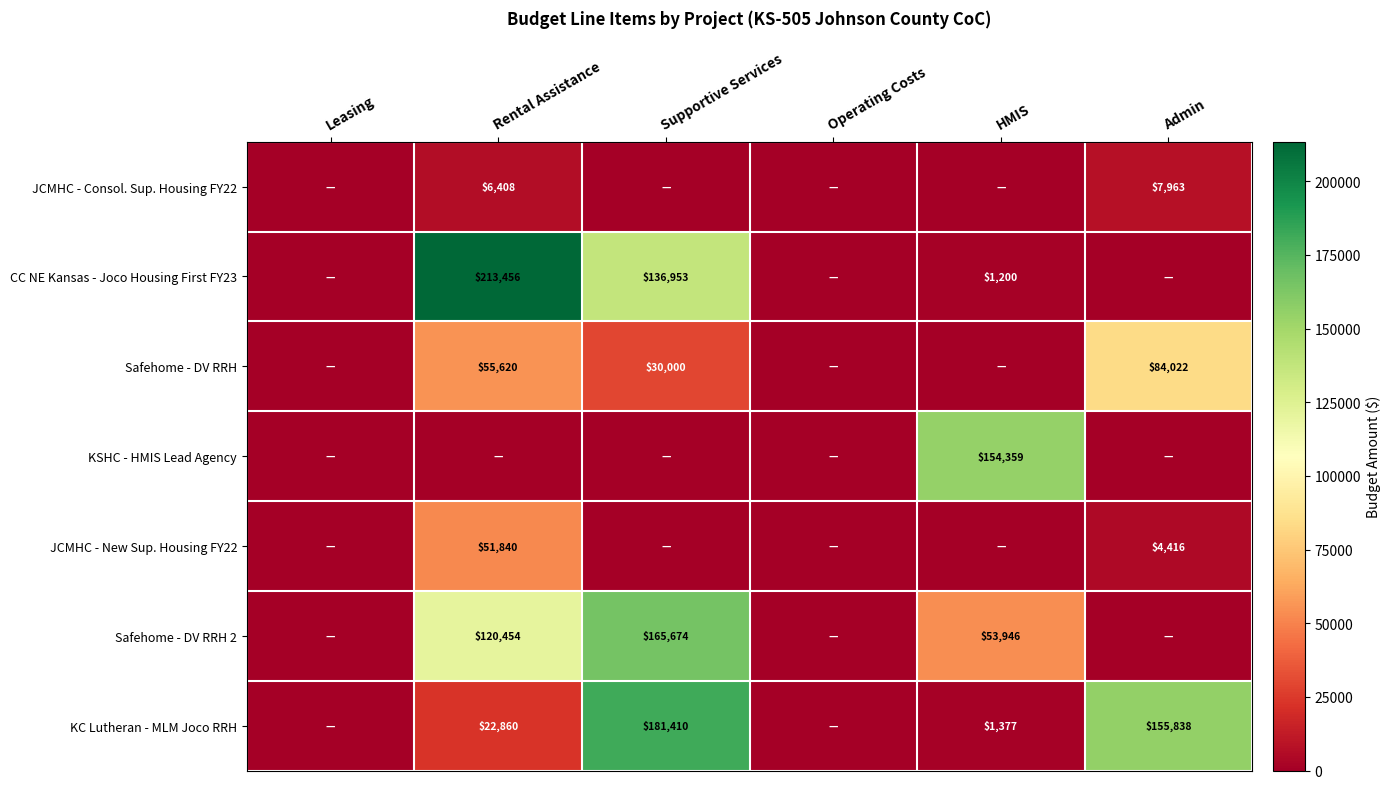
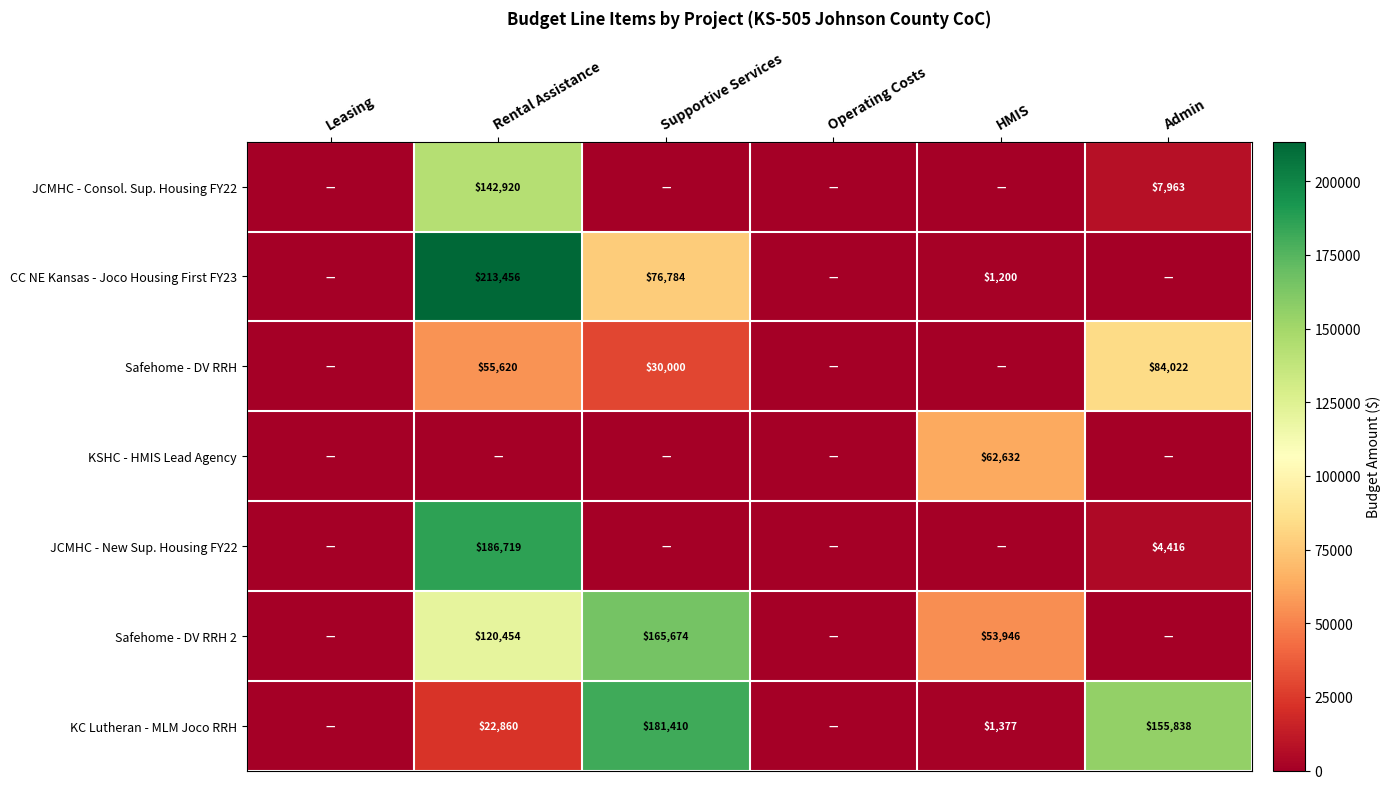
  {
    "JCMHC - Consol. Sup. Housing FY22": {
-     "Rental Assistance": "$6,408",
+     "Rental Assistance": "$142,920",
      "Admin": "$7,963"
    },
    "CC NE Kansas - Joco Housing First FY23": {
      "Rental Assistance": "$213,456",
-     "Supportive Services": "$136,953",
+     "Supportive Services": "$76,784",
      "HMIS": "$1,200"
    },
    "Safehome - DV RRH": {
      "Rental Assistance": "$55,620",
      "Supportive Services": "$30,000",
      "Admin": "$84,022"
    },
    "KSHC - HMIS Lead Agency": {
-     "HMIS": "$154,359"
+     "HMIS": "$62,632"
    },
    "JCMHC - New Sup. Housing FY22": {
-     "Rental Assistance": "$51,840",
+     "Rental Assistance": "$186,719",
      "Admin": "$4,416"
    },
    "Safehome - DV RRH 2": {
      "Rental Assistance": "$120,454",
      "Supportive Services": "$165,674",
      "HMIS": "$53,946"
    },
    "KC Lutheran - MLM Joco RRH": {
      "Rental Assistance": "$22,860",
      "Supportive Services": "$181,410",
      "HMIS": "$1,377",
      "Admin": "$155,838"
    }
  }
